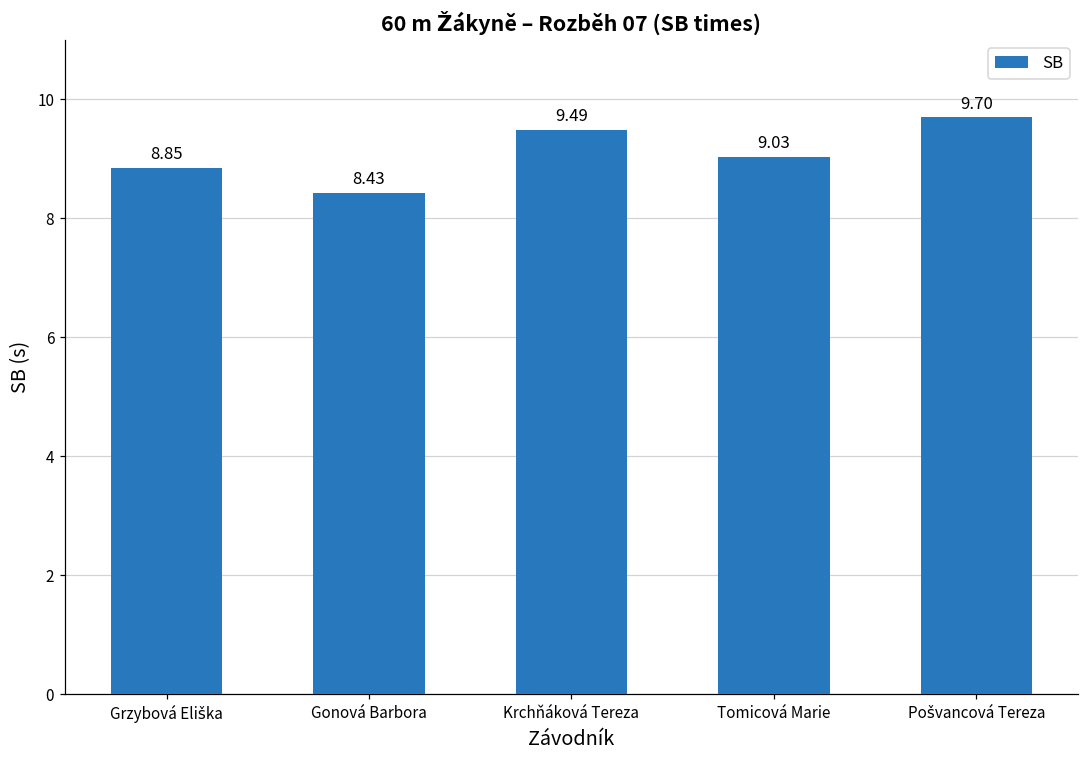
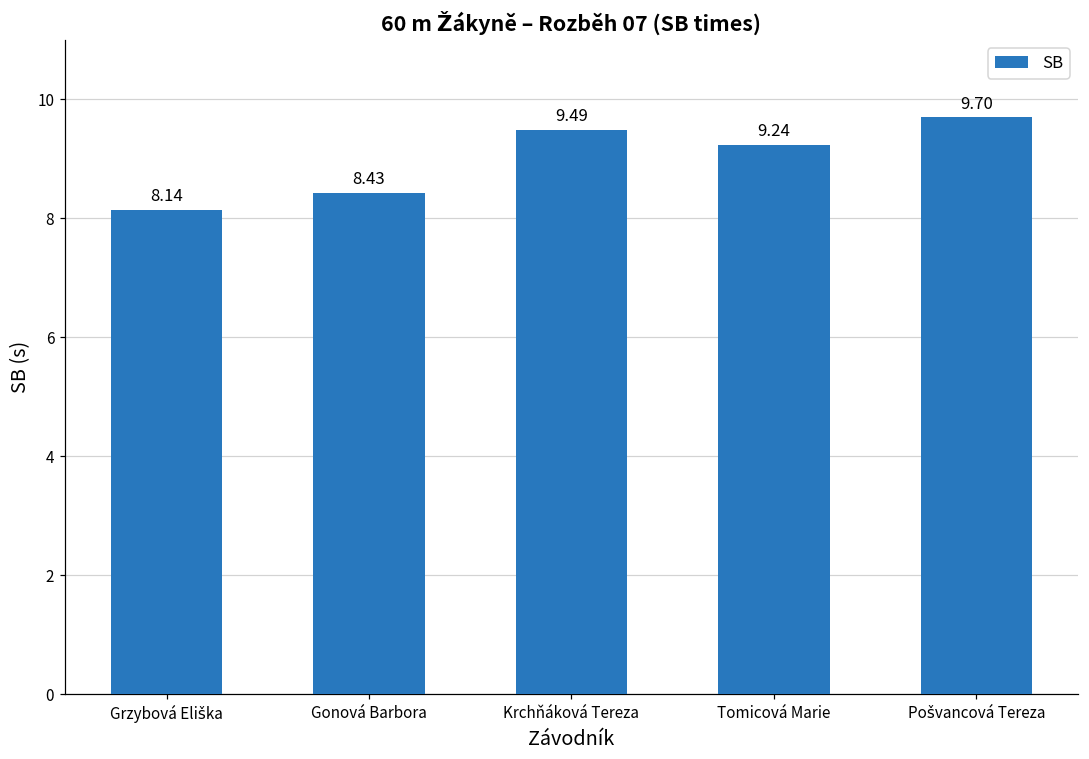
  {
-   "Grzybová Eliška": 8.85,
+   "Grzybová Eliška": 8.14,
    "Gonová Barbora": 8.43,
    "Krchňáková Tereza": 9.49,
-   "Tomicová Marie": 9.03,
+   "Tomicová Marie": 9.24,
    "Pošvancová Tereza": 9.70
  }
